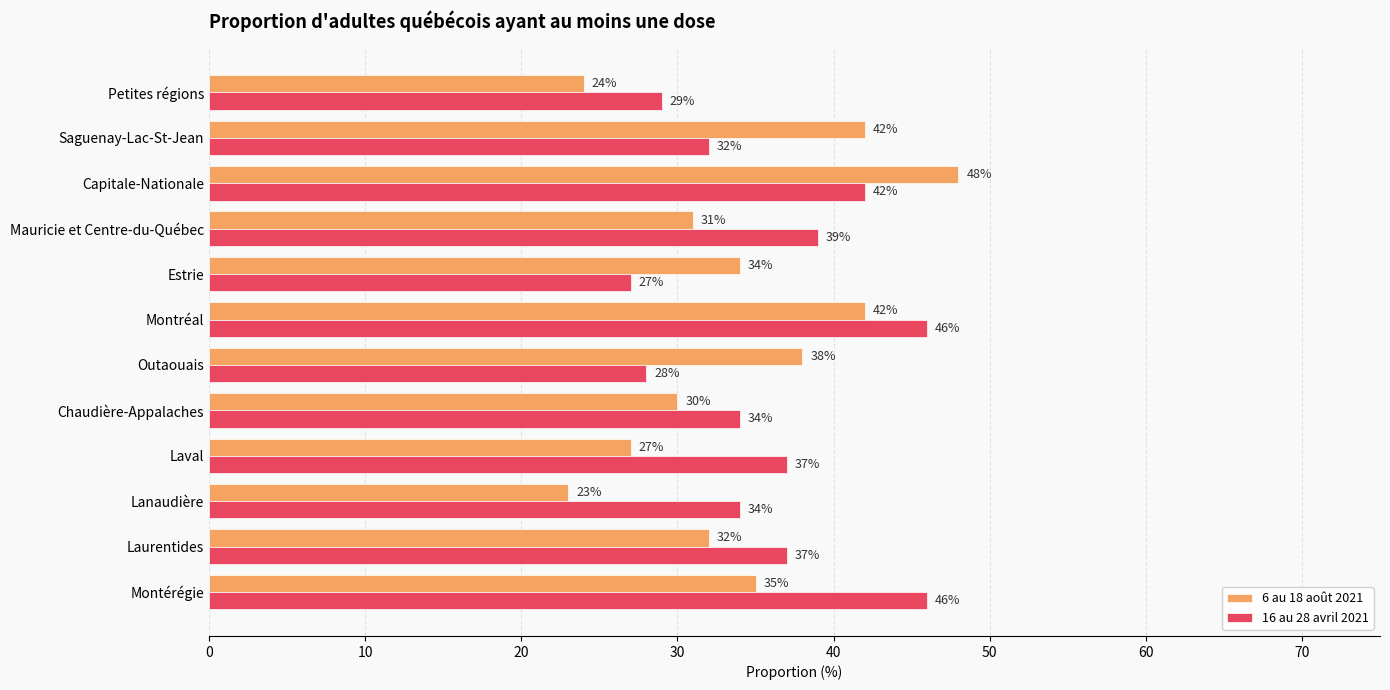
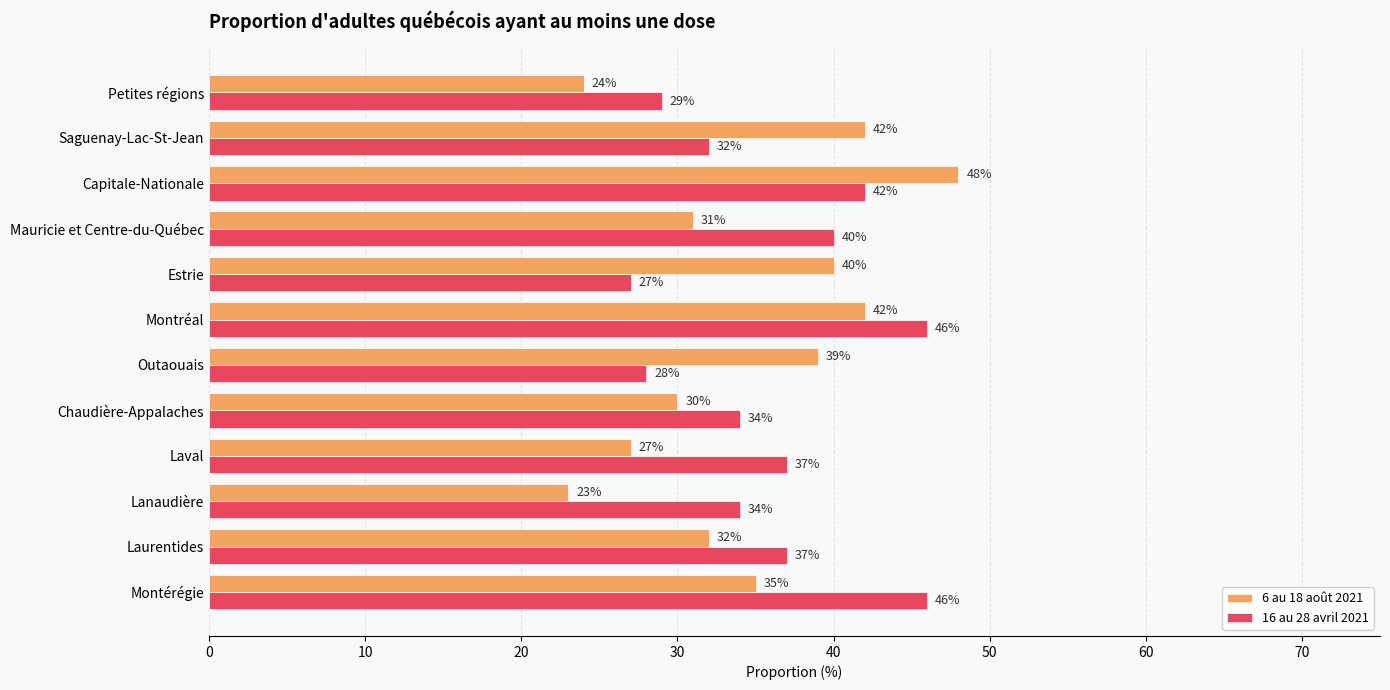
  {
    "6 au 18 août 2021": {
      "Petites régions": "24%",
      "Saguenay-Lac-St-Jean": "42%",
      "Capitale-Nationale": "48%",
      "Mauricie et Centre-du-Québec": "31%",
-     "Estrie": "34%",
+     "Estrie": "40%",
      "Montréal": "42%",
-     "Outaouais": "38%",
+     "Outaouais": "39%",
      "Chaudière-Appalaches": "30%",
      "Laval": "27%",
      "Lanaudière": "23%",
      "Laurentides": "32%",
      "Montérégie": "35%"
    },
    "16 au 28 avril 2021": {
      "Petites régions": "29%",
      "Saguenay-Lac-St-Jean": "32%",
      "Capitale-Nationale": "42%",
-     "Mauricie et Centre-du-Québec": "39%",
+     "Mauricie et Centre-du-Québec": "40%",
      "Estrie": "27%",
      "Montréal": "46%",
      "Outaouais": "28%",
      "Chaudière-Appalaches": "34%",
      "Laval": "37%",
      "Lanaudière": "34%",
      "Laurentides": "37%",
      "Montérégie": "46%"
    }
  }
